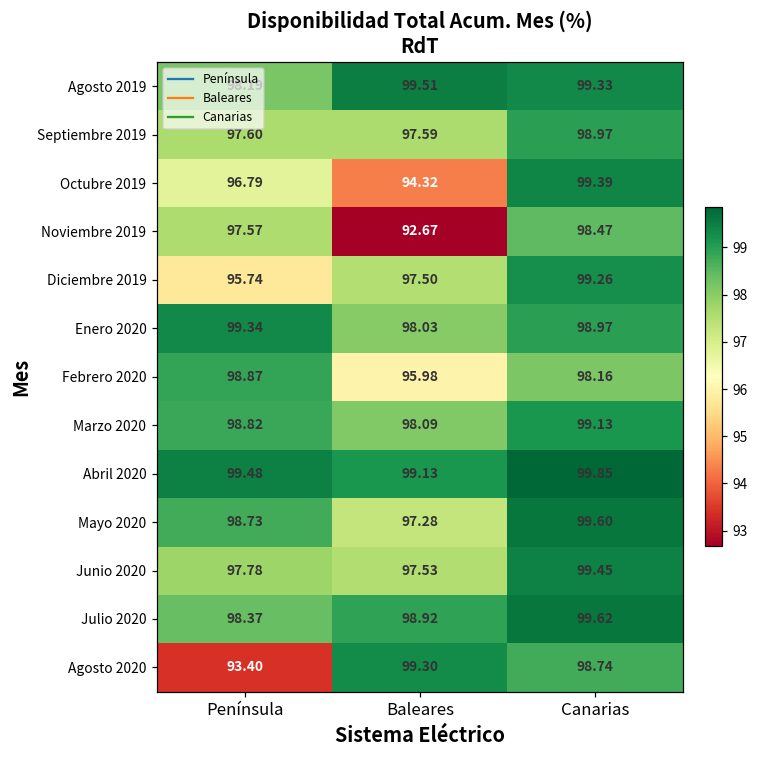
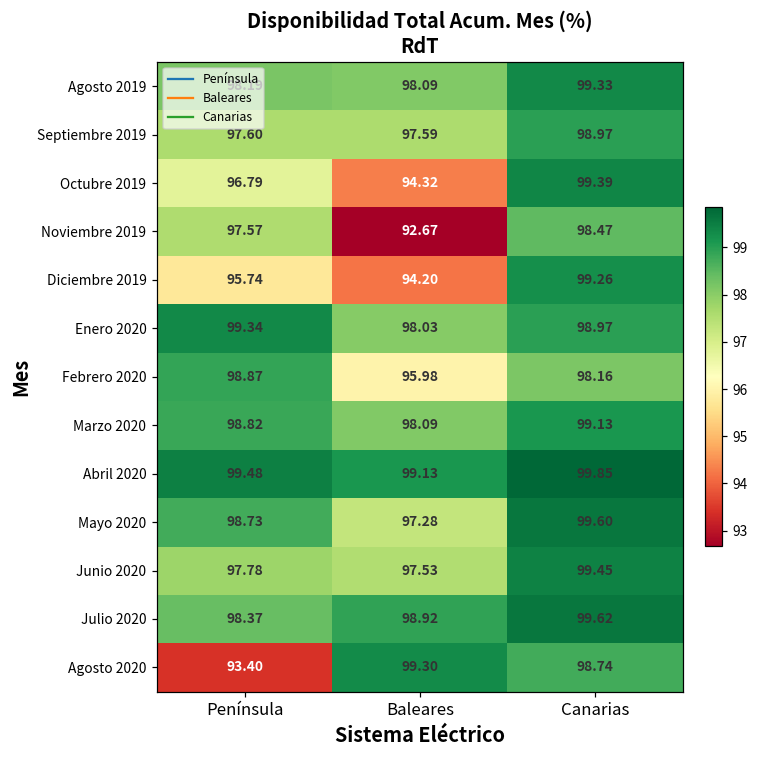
  {
    "Agosto 2019": {
-     "Baleares": 99.51,
+     "Baleares": 98.09,
      "Canarias": 99.33
    },
    "Septiembre 2019": {
      "Península": 97.60,
      "Baleares": 97.59,
      "Canarias": 98.97
    },
    "Octubre 2019": {
      "Península": 96.79,
      "Baleares": 94.32,
      "Canarias": 99.39
    },
    "Noviembre 2019": {
      "Península": 97.57,
      "Baleares": 92.67,
      "Canarias": 98.47
    },
    "Diciembre 2019": {
      "Península": 95.74,
-     "Baleares": 97.50,
+     "Baleares": 94.20,
      "Canarias": 99.26
    },
    "Enero 2020": {
      "Península": 99.34,
      "Baleares": 98.03,
      "Canarias": 98.97
    },
    "Febrero 2020": {
      "Península": 98.87,
      "Baleares": 95.98,
      "Canarias": 98.16
    },
    "Marzo 2020": {
      "Península": 98.82,
      "Baleares": 98.09,
      "Canarias": 99.13
    },
    "Abril 2020": {
      "Península": 99.48,
      "Baleares": 99.13,
      "Canarias": 99.85
    },
    "Mayo 2020": {
      "Península": 98.73,
      "Baleares": 97.28,
      "Canarias": 99.60
    },
    "Junio 2020": {
      "Península": 97.78,
      "Baleares": 97.53,
      "Canarias": 99.45
    },
    "Julio 2020": {
      "Península": 98.37,
      "Baleares": 98.92,
      "Canarias": 99.62
    },
    "Agosto 2020": {
      "Península": 93.40,
      "Baleares": 99.30,
      "Canarias": 98.74
    }
  }
